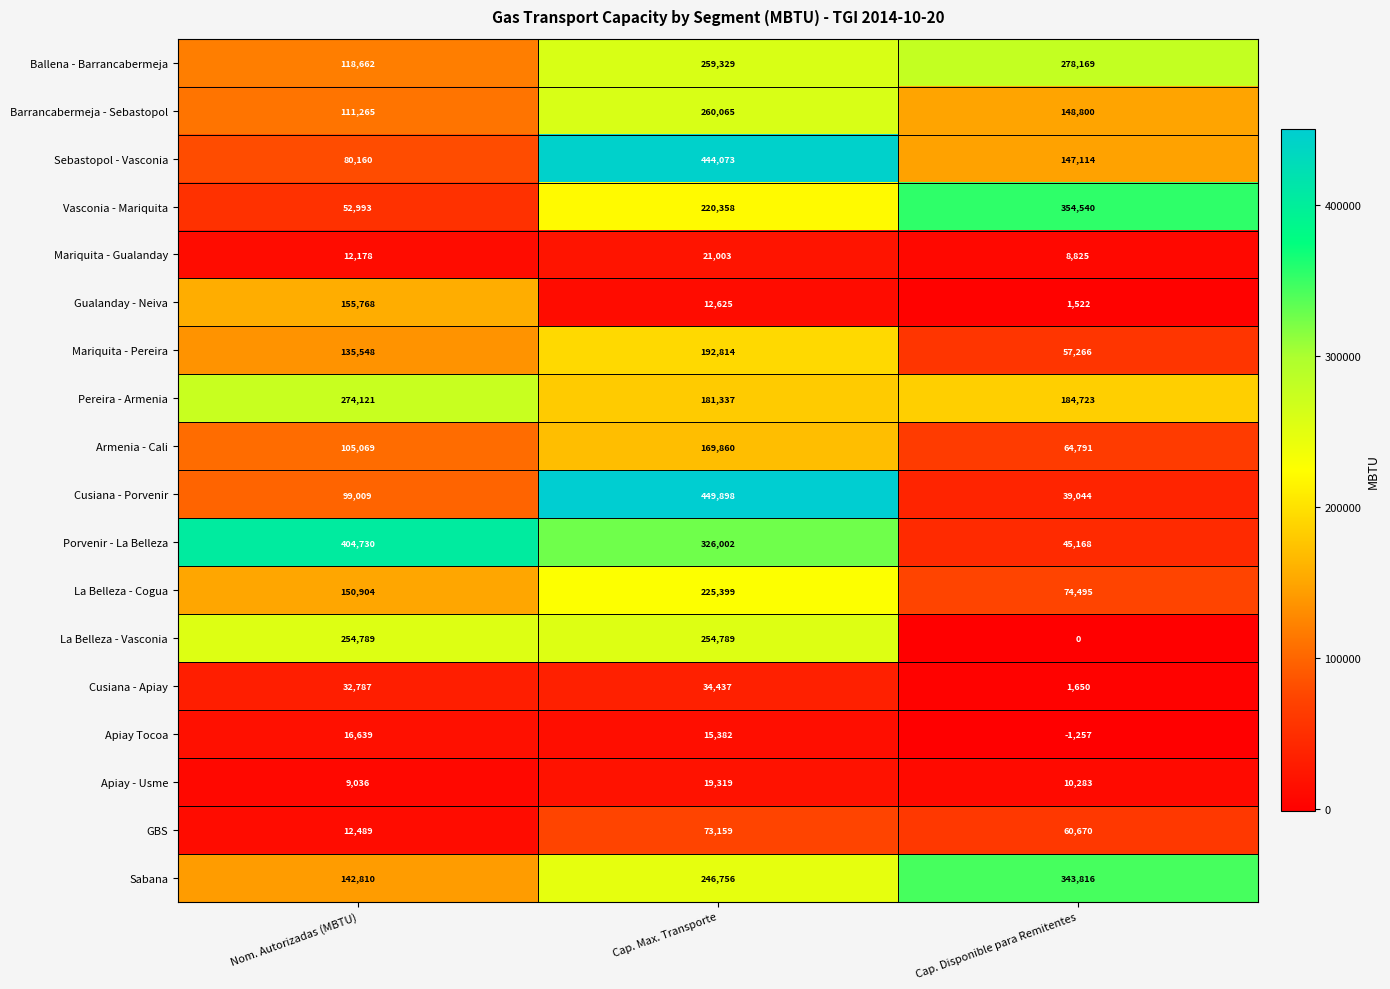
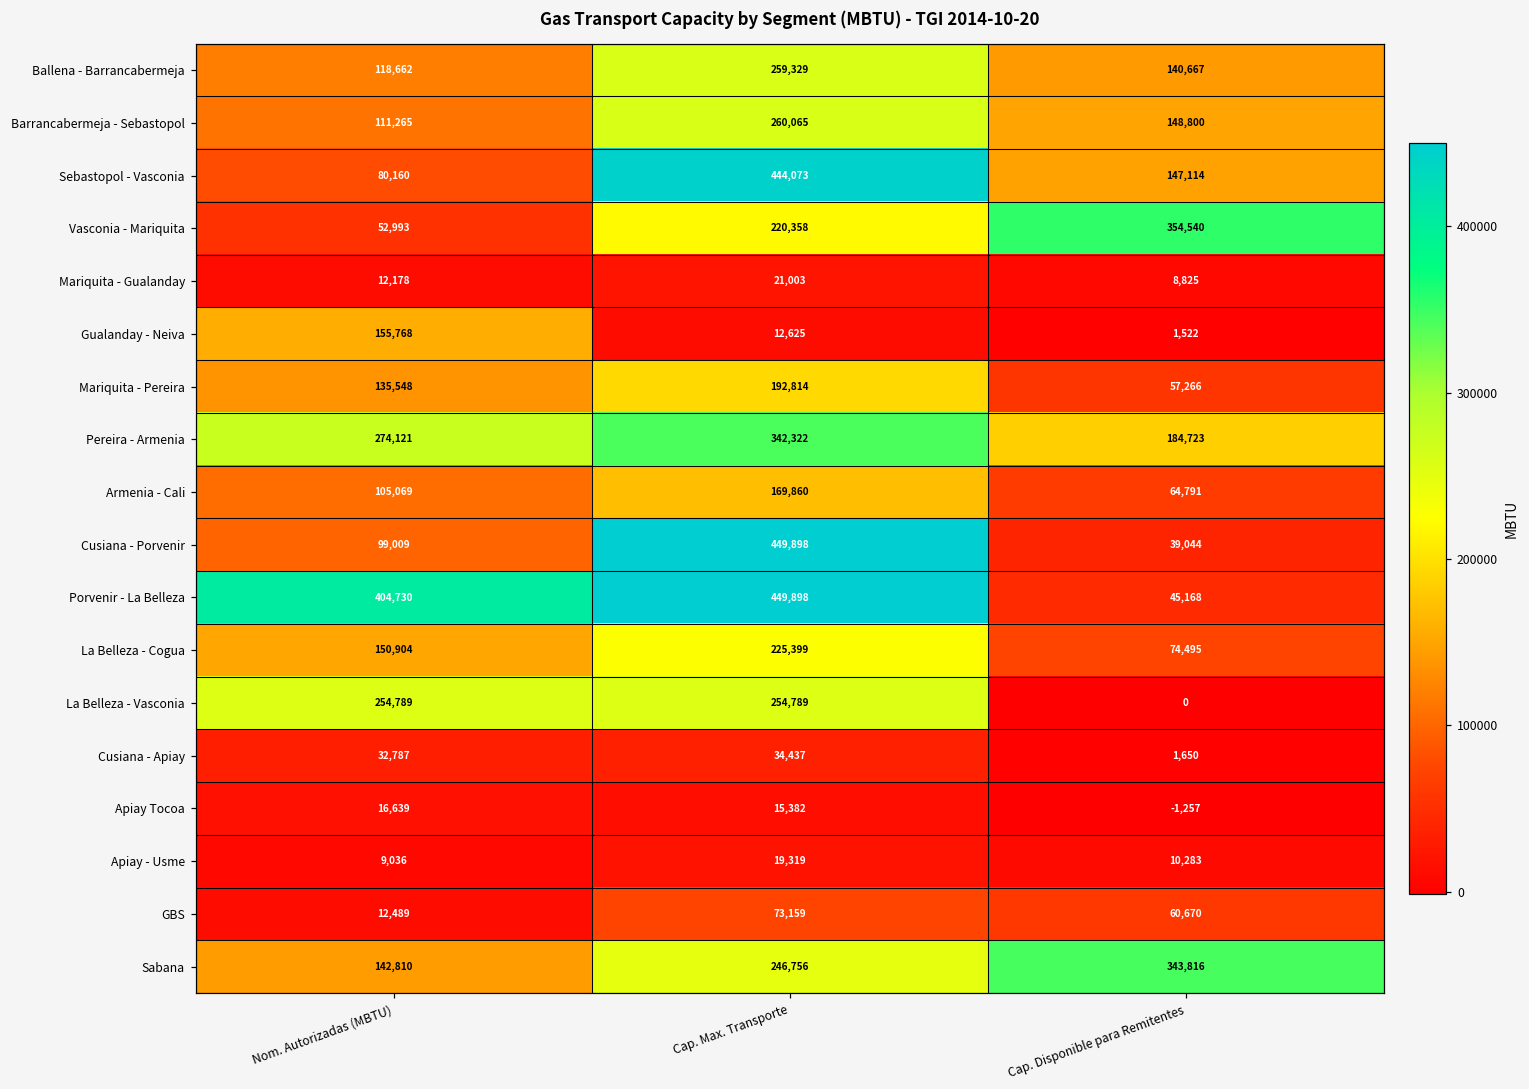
  {
    "Ballena - Barrancabermeja": {
      "Nom. Autorizadas (MBTU)": "118,662",
      "Cap. Max. Transporte": "259,329",
-     "Cap. Disponible para Remitentes": "278,169"
+     "Cap. Disponible para Remitentes": "140,667"
    },
    "Barrancabermeja - Sebastopol": {
      "Nom. Autorizadas (MBTU)": "111,265",
      "Cap. Max. Transporte": "260,065",
      "Cap. Disponible para Remitentes": "148,800"
    },
    "Sebastopol - Vasconia": {
      "Nom. Autorizadas (MBTU)": "80,160",
      "Cap. Max. Transporte": "444,073",
      "Cap. Disponible para Remitentes": "147,114"
    },
    "Vasconia - Mariquita": {
      "Nom. Autorizadas (MBTU)": "52,993",
      "Cap. Max. Transporte": "220,358",
      "Cap. Disponible para Remitentes": "354,540"
    },
    "Mariquita - Gualanday": {
      "Nom. Autorizadas (MBTU)": "12,178",
      "Cap. Max. Transporte": "21,003",
      "Cap. Disponible para Remitentes": "8,825"
    },
    "Gualanday - Neiva": {
      "Nom. Autorizadas (MBTU)": "155,768",
      "Cap. Max. Transporte": "12,625",
      "Cap. Disponible para Remitentes": "1,522"
    },
    "Mariquita - Pereira": {
      "Nom. Autorizadas (MBTU)": "135,548",
      "Cap. Max. Transporte": "192,814",
      "Cap. Disponible para Remitentes": "57,266"
    },
    "Pereira - Armenia": {
      "Nom. Autorizadas (MBTU)": "274,121",
-     "Cap. Max. Transporte": "181,337",
+     "Cap. Max. Transporte": "342,322",
      "Cap. Disponible para Remitentes": "184,723"
    },
    "Armenia - Cali": {
      "Nom. Autorizadas (MBTU)": "105,069",
      "Cap. Max. Transporte": "169,860",
      "Cap. Disponible para Remitentes": "64,791"
    },
    "Cusiana - Porvenir": {
      "Nom. Autorizadas (MBTU)": "99,009",
      "Cap. Max. Transporte": "449,898",
      "Cap. Disponible para Remitentes": "39,044"
    },
    "Porvenir - La Belleza": {
      "Nom. Autorizadas (MBTU)": "404,730",
-     "Cap. Max. Transporte": "326,002",
+     "Cap. Max. Transporte": "449,898",
      "Cap. Disponible para Remitentes": "45,168"
    },
    "La Belleza - Cogua": {
      "Nom. Autorizadas (MBTU)": "150,904",
      "Cap. Max. Transporte": "225,399",
      "Cap. Disponible para Remitentes": "74,495"
    },
    "La Belleza - Vasconia": {
      "Nom. Autorizadas (MBTU)": "254,789",
      "Cap. Max. Transporte": "254,789",
      "Cap. Disponible para Remitentes": "0"
    },
    "Cusiana - Apiay": {
      "Nom. Autorizadas (MBTU)": "32,787",
      "Cap. Max. Transporte": "34,437",
      "Cap. Disponible para Remitentes": "1,650"
    },
    "Apiay Tocoa": {
      "Nom. Autorizadas (MBTU)": "16,639",
      "Cap. Max. Transporte": "15,382",
      "Cap. Disponible para Remitentes": "-1,257"
    },
    "Apiay - Usme": {
      "Nom. Autorizadas (MBTU)": "9,036",
      "Cap. Max. Transporte": "19,319",
      "Cap. Disponible para Remitentes": "10,283"
    },
    "GBS": {
      "Nom. Autorizadas (MBTU)": "12,489",
      "Cap. Max. Transporte": "73,159",
      "Cap. Disponible para Remitentes": "60,670"
    },
    "Sabana": {
      "Nom. Autorizadas (MBTU)": "142,810",
      "Cap. Max. Transporte": "246,756",
      "Cap. Disponible para Remitentes": "343,816"
    }
  }
